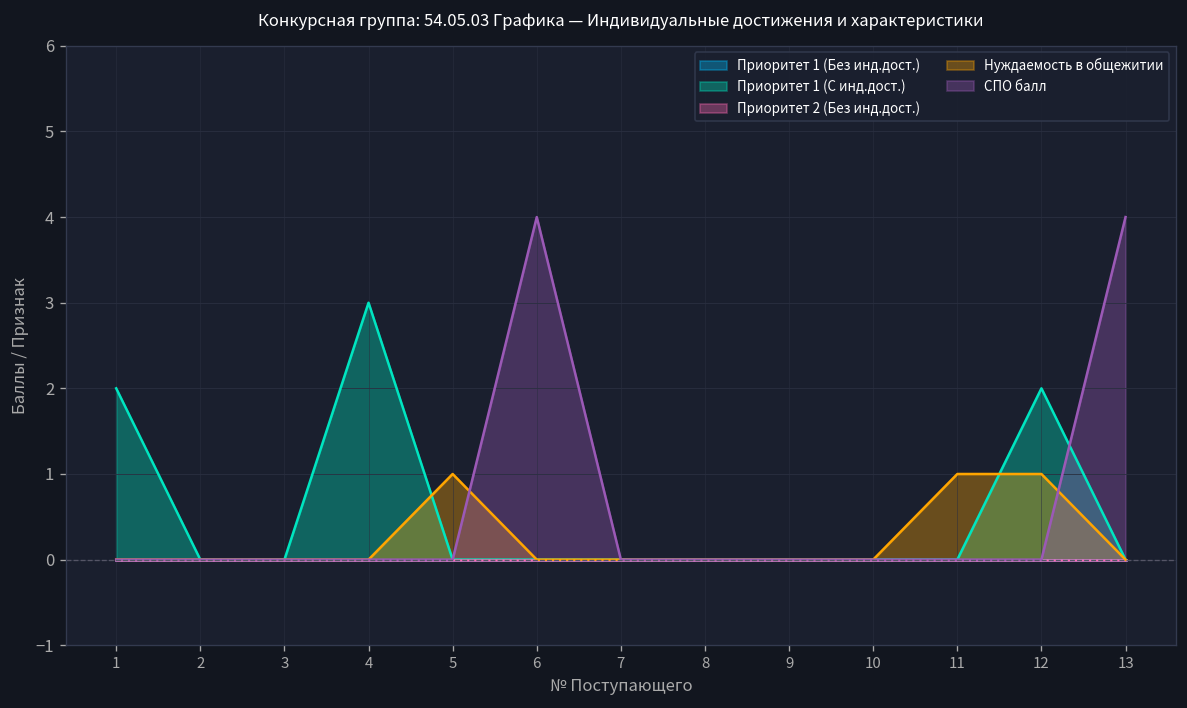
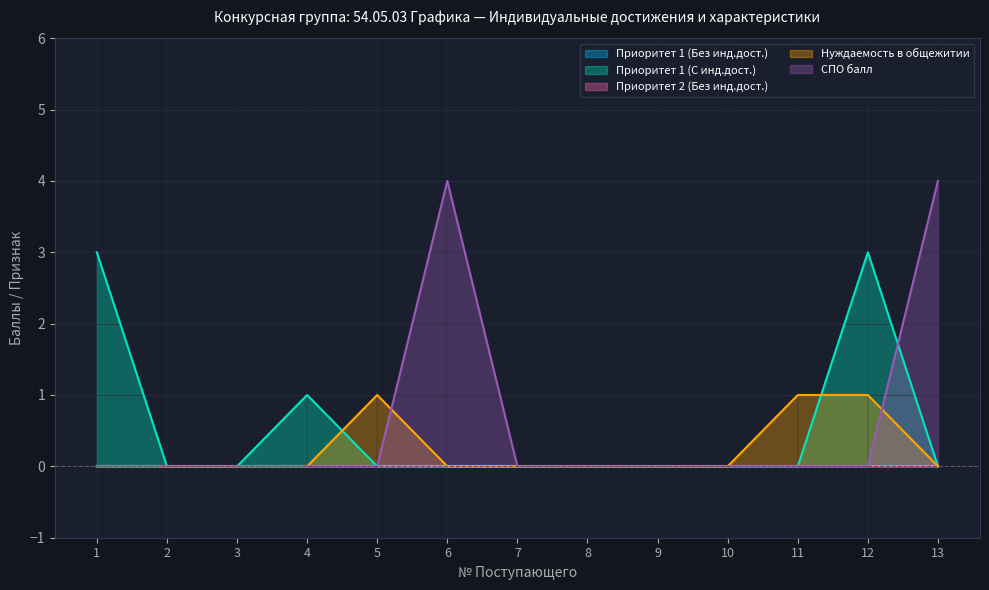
  {
    "Приоритет 1 (С инд.дост.)": {
-     "1": 2,
-     "4": 3,
-     "12": 2
+     "1": 3,
+     "4": 1,
+     "12": 3
    },
    "Нуждаемость в общежитии": {
      "5": 1,
      "11": 1,
      "12": 1
    }
  }
